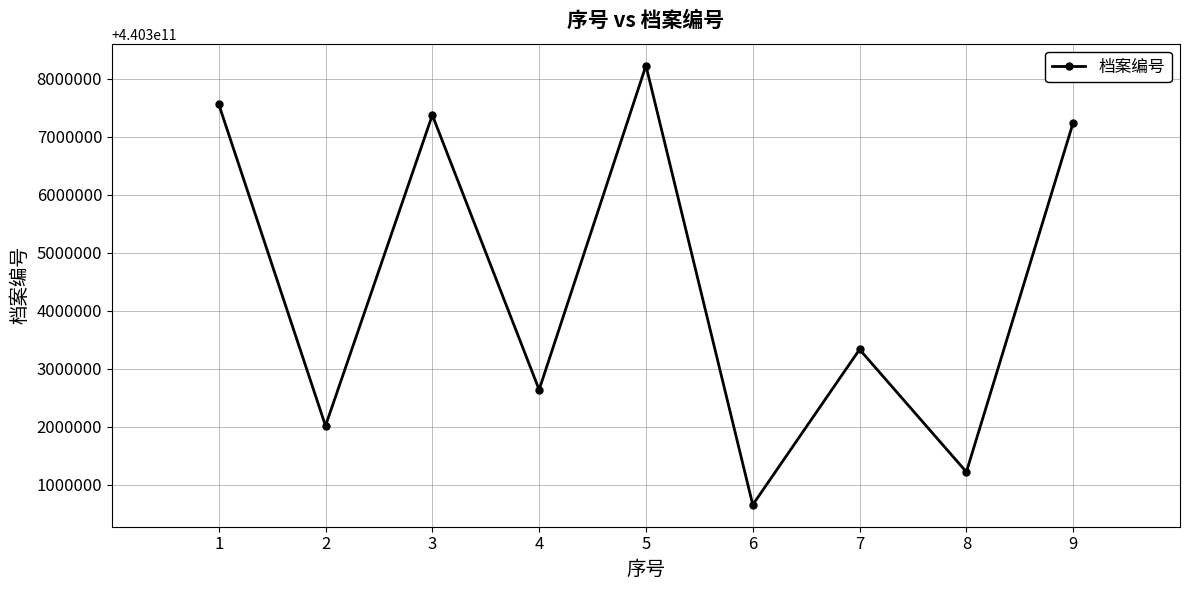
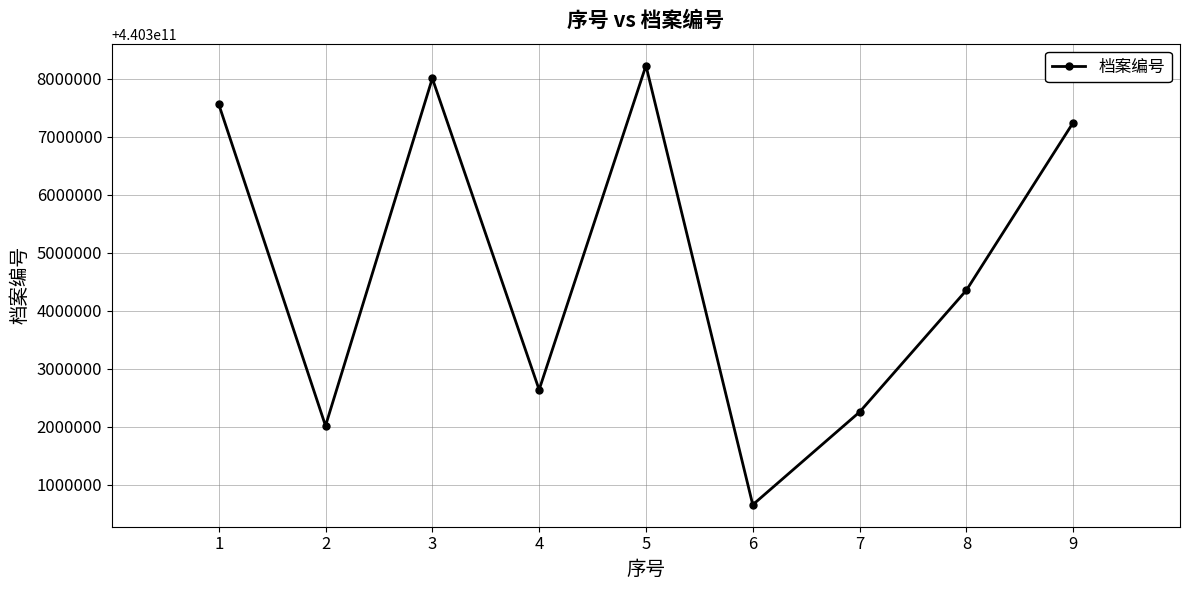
  {
    "1": 440307600000,
    "2": 440302000000,
-   "3": 440307400000,
+   "3": 440308000000,
    "4": 440302600000,
    "5": 440308200000,
    "6": 440300700000,
-   "7": 440303300000,
-   "8": 440301200000,
+   "7": 440302300000,
+   "8": 440304400000,
    "9": 440307200000
  }
